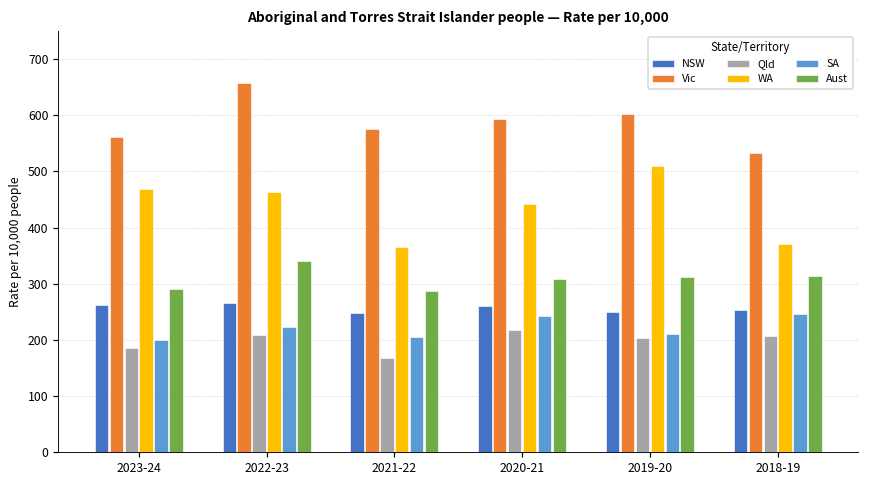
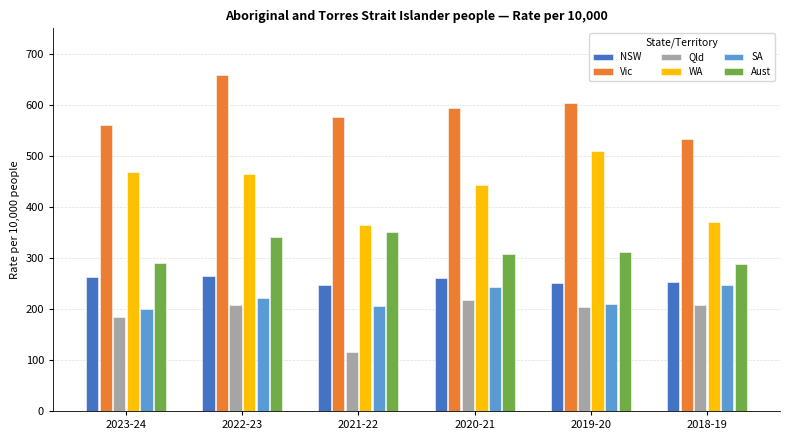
  {
    "Vic": {
      "2023-24": 560,
      "2022-23": 660,
      "2021-22": 580,
      "2020-21": 590,
      "2019-20": 600,
      "2018-19": 530
    },
    "Qld": {
      "2023-24": 180,
      "2022-23": 210,
-     "2021-22": 170,
+     "2021-22": 110,
      "2020-21": 220,
      "2019-20": 200,
      "2018-19": 210
    },
    "WA": {
      "2023-24": 470,
      "2022-23": 460,
      "2021-22": 360,
      "2020-21": 440,
      "2019-20": 510,
      "2018-19": 370
    },
    "Aust": {
      "2023-24": 290,
      "2022-23": 340,
-     "2021-22": 290,
+     "2021-22": 350,
      "2020-21": 310,
      "2019-20": 310,
-     "2018-19": 310
+     "2018-19": 290
    }
  }
